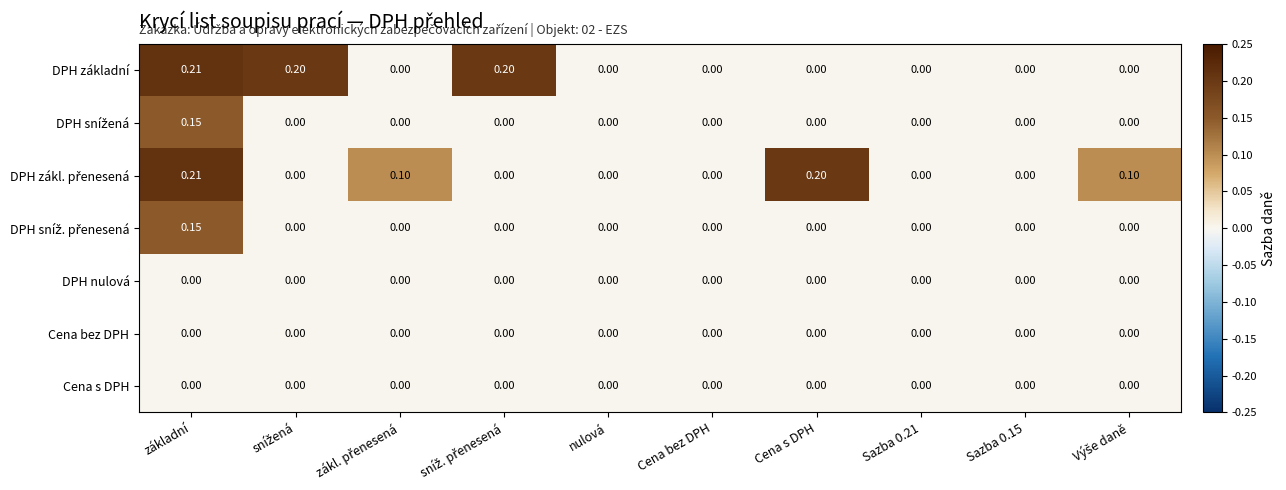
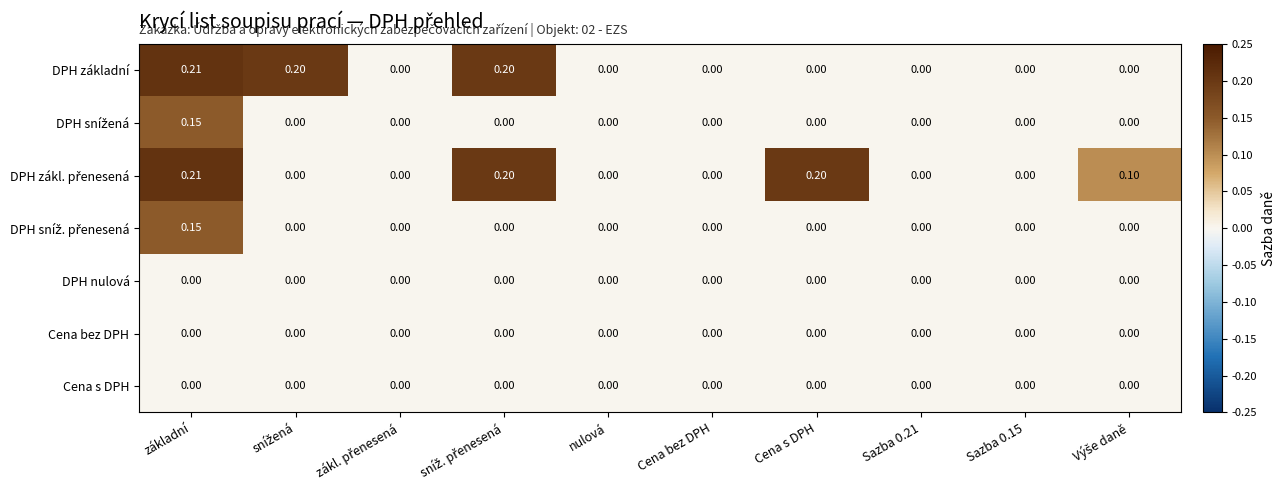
  {
    "DPH základní": {
      "základní": 0.21,
      "snížená": 0.20,
      "zákl. přenesená": 0.00,
      "sníž. přenesená": 0.20,
      "nulová": 0.00,
      "Cena bez DPH": 0.00,
      "Cena s DPH": 0.00,
      "Sazba 0.21": 0.00,
      "Sazba 0.15": 0.00,
      "Výše daně": 0.00
    },
    "DPH snížená": {
      "základní": 0.15,
      "snížená": 0.00,
      "zákl. přenesená": 0.00,
      "sníž. přenesená": 0.00,
      "nulová": 0.00,
      "Cena bez DPH": 0.00,
      "Cena s DPH": 0.00,
      "Sazba 0.21": 0.00,
      "Sazba 0.15": 0.00,
      "Výše daně": 0.00
    },
    "DPH zákl. přenesená": {
      "základní": 0.21,
      "snížená": 0.00,
-     "zákl. přenesená": 0.10,
-     "sníž. přenesená": 0.00,
+     "zákl. přenesená": 0.00,
+     "sníž. přenesená": 0.20,
      "nulová": 0.00,
      "Cena bez DPH": 0.00,
      "Cena s DPH": 0.20,
      "Sazba 0.21": 0.00,
      "Sazba 0.15": 0.00,
      "Výše daně": 0.10
    },
    "DPH sníž. přenesená": {
      "základní": 0.15,
      "snížená": 0.00,
      "zákl. přenesená": 0.00,
      "sníž. přenesená": 0.00,
      "nulová": 0.00,
      "Cena bez DPH": 0.00,
      "Cena s DPH": 0.00,
      "Sazba 0.21": 0.00,
      "Sazba 0.15": 0.00,
      "Výše daně": 0.00
    },
    "DPH nulová": {
      "základní": 0.00,
      "snížená": 0.00,
      "zákl. přenesená": 0.00,
      "sníž. přenesená": 0.00,
      "nulová": 0.00,
      "Cena bez DPH": 0.00,
      "Cena s DPH": 0.00,
      "Sazba 0.21": 0.00,
      "Sazba 0.15": 0.00,
      "Výše daně": 0.00
    },
    "Cena bez DPH": {
      "základní": 0.00,
      "snížená": 0.00,
      "zákl. přenesená": 0.00,
      "sníž. přenesená": 0.00,
      "nulová": 0.00,
      "Cena bez DPH": 0.00,
      "Cena s DPH": 0.00,
      "Sazba 0.21": 0.00,
      "Sazba 0.15": 0.00,
      "Výše daně": 0.00
    },
    "Cena s DPH": {
      "základní": 0.00,
      "snížená": 0.00,
      "zákl. přenesená": 0.00,
      "sníž. přenesená": 0.00,
      "nulová": 0.00,
      "Cena bez DPH": 0.00,
      "Cena s DPH": 0.00,
      "Sazba 0.21": 0.00,
      "Sazba 0.15": 0.00,
      "Výše daně": 0.00
    }
  }
